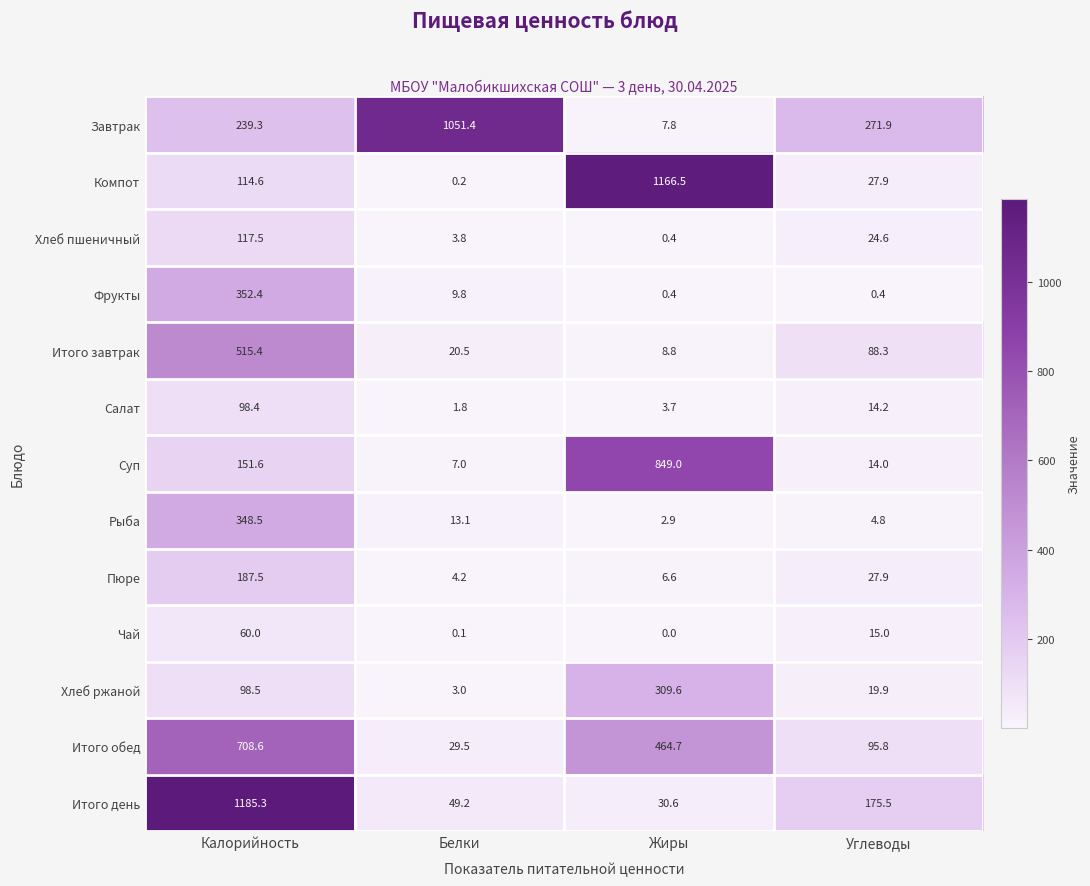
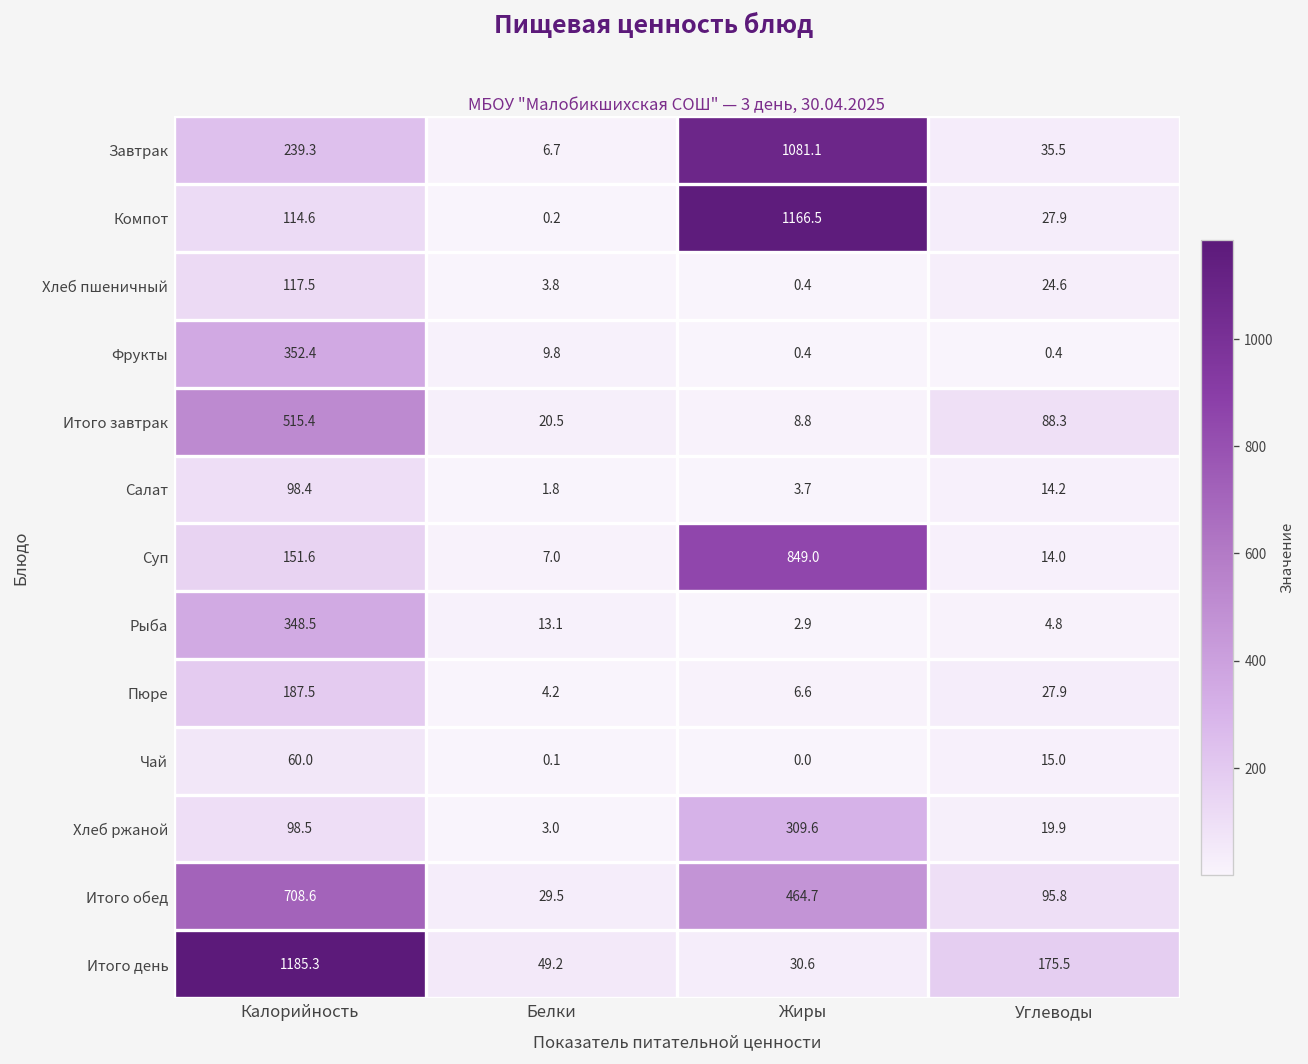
  {
    "Завтрак": {
      "Калорийность": 239.3,
-     "Белки": 1051.4,
-     "Жиры": 7.8,
-     "Углеводы": 271.9
+     "Белки": 6.7,
+     "Жиры": 1081.1,
+     "Углеводы": 35.5
    },
    "Компот": {
      "Калорийность": 114.6,
      "Белки": 0.2,
      "Жиры": 1166.5,
      "Углеводы": 27.9
    },
    "Хлеб пшеничный": {
      "Калорийность": 117.5,
      "Белки": 3.8,
      "Жиры": 0.4,
      "Углеводы": 24.6
    },
    "Фрукты": {
      "Калорийность": 352.4,
      "Белки": 9.8,
      "Жиры": 0.4,
      "Углеводы": 0.4
    },
    "Итого завтрак": {
      "Калорийность": 515.4,
      "Белки": 20.5,
      "Жиры": 8.8,
      "Углеводы": 88.3
    },
    "Салат": {
      "Калорийность": 98.4,
      "Белки": 1.8,
      "Жиры": 3.7,
      "Углеводы": 14.2
    },
    "Суп": {
      "Калорийность": 151.6,
      "Белки": 7.0,
      "Жиры": 849.0,
      "Углеводы": 14.0
    },
    "Рыба": {
      "Калорийность": 348.5,
      "Белки": 13.1,
      "Жиры": 2.9,
      "Углеводы": 4.8
    },
    "Пюре": {
      "Калорийность": 187.5,
      "Белки": 4.2,
      "Жиры": 6.6,
      "Углеводы": 27.9
    },
    "Чай": {
      "Калорийность": 60.0,
      "Белки": 0.1,
      "Жиры": 0.0,
      "Углеводы": 15.0
    },
    "Хлеб ржаной": {
      "Калорийность": 98.5,
      "Белки": 3.0,
      "Жиры": 309.6,
      "Углеводы": 19.9
    },
    "Итого обед": {
      "Калорийность": 708.6,
      "Белки": 29.5,
      "Жиры": 464.7,
      "Углеводы": 95.8
    },
    "Итого день": {
      "Калорийность": 1185.3,
      "Белки": 49.2,
      "Жиры": 30.6,
      "Углеводы": 175.5
    }
  }
